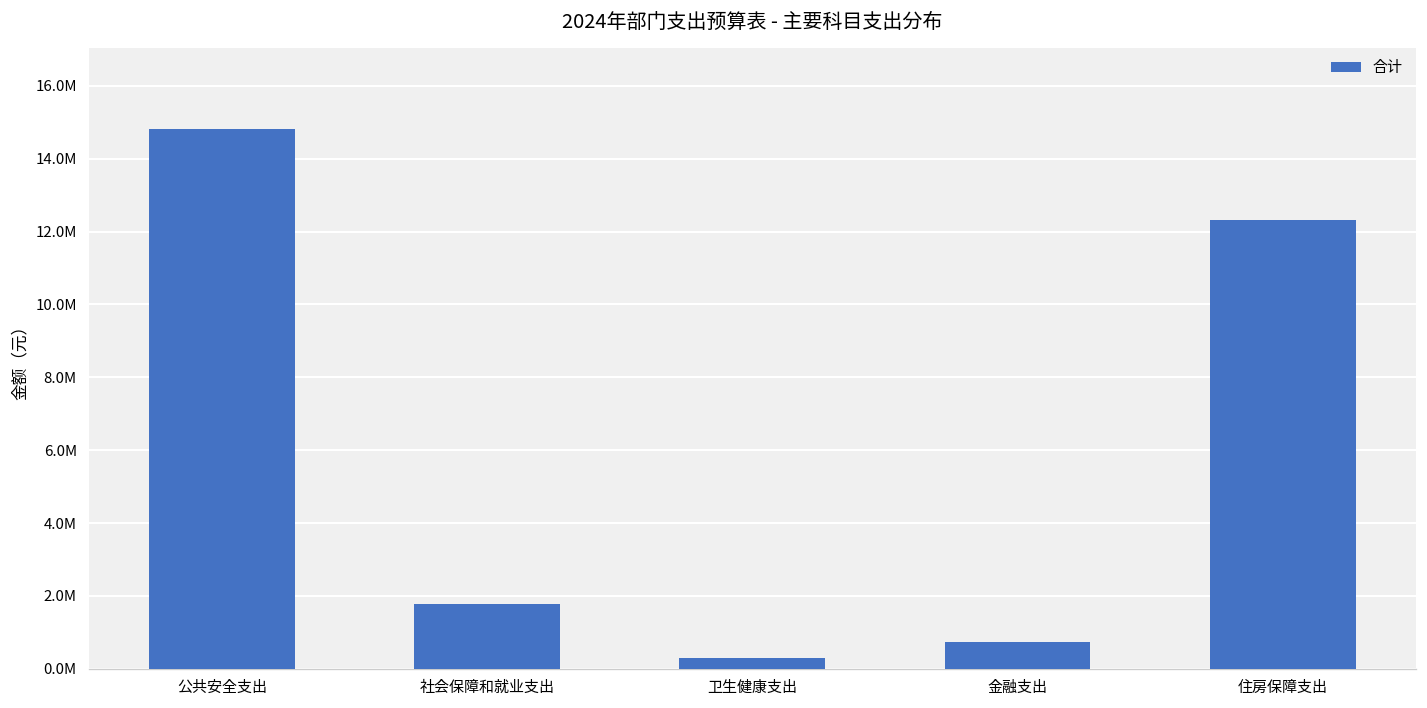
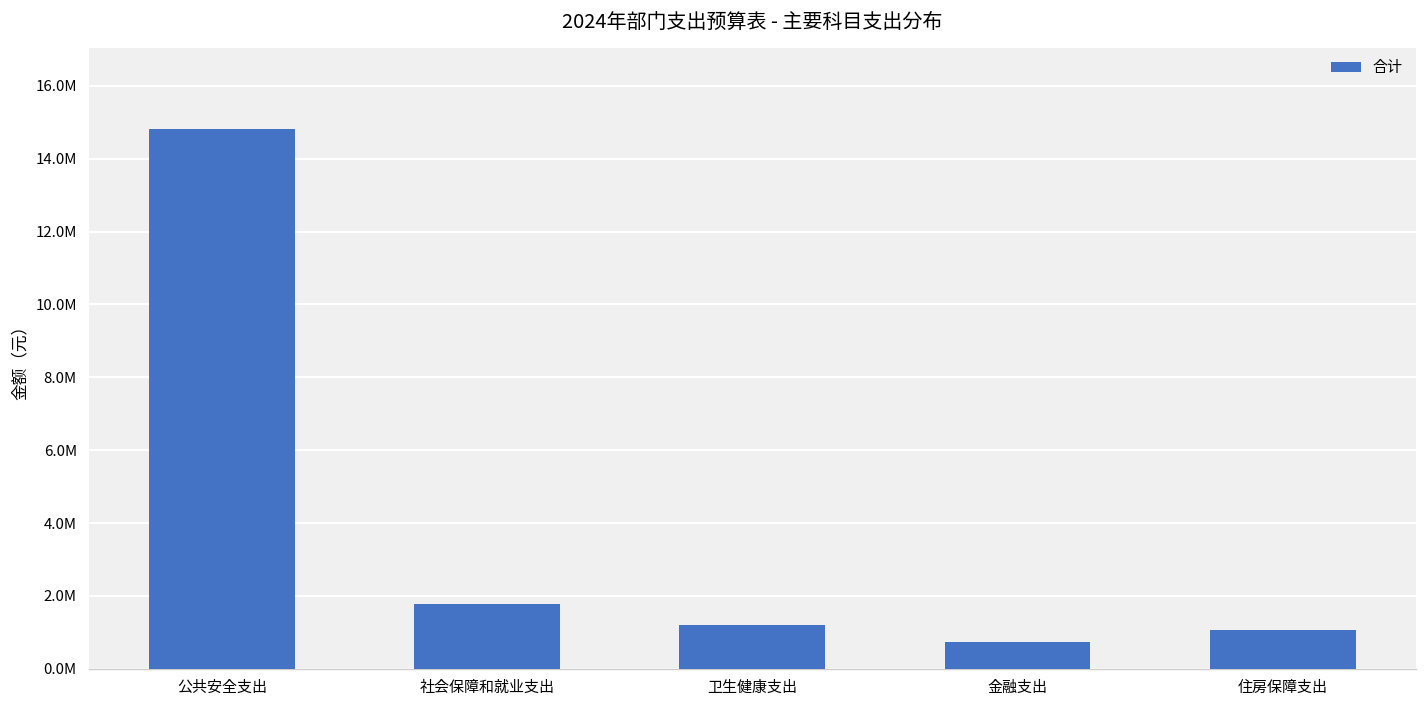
  {
    "公共安全支出": 14800000,
    "社会保障和就业支出": 1800000,
-   "卫生健康支出": 300000,
+   "卫生健康支出": 1200000,
    "金融支出": 700000,
-   "住房保障支出": 12300000
+   "住房保障支出": 1100000
  }
